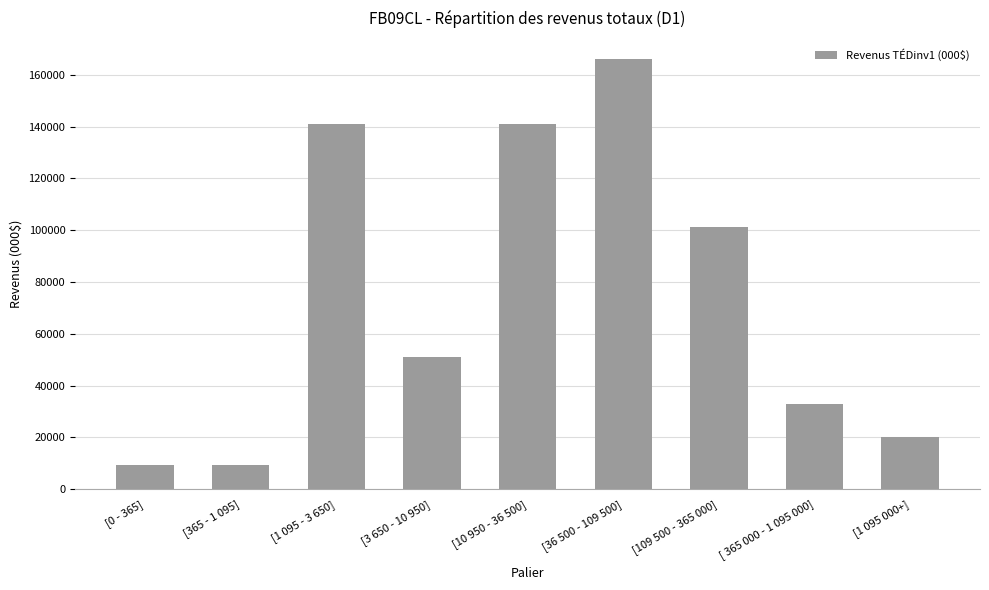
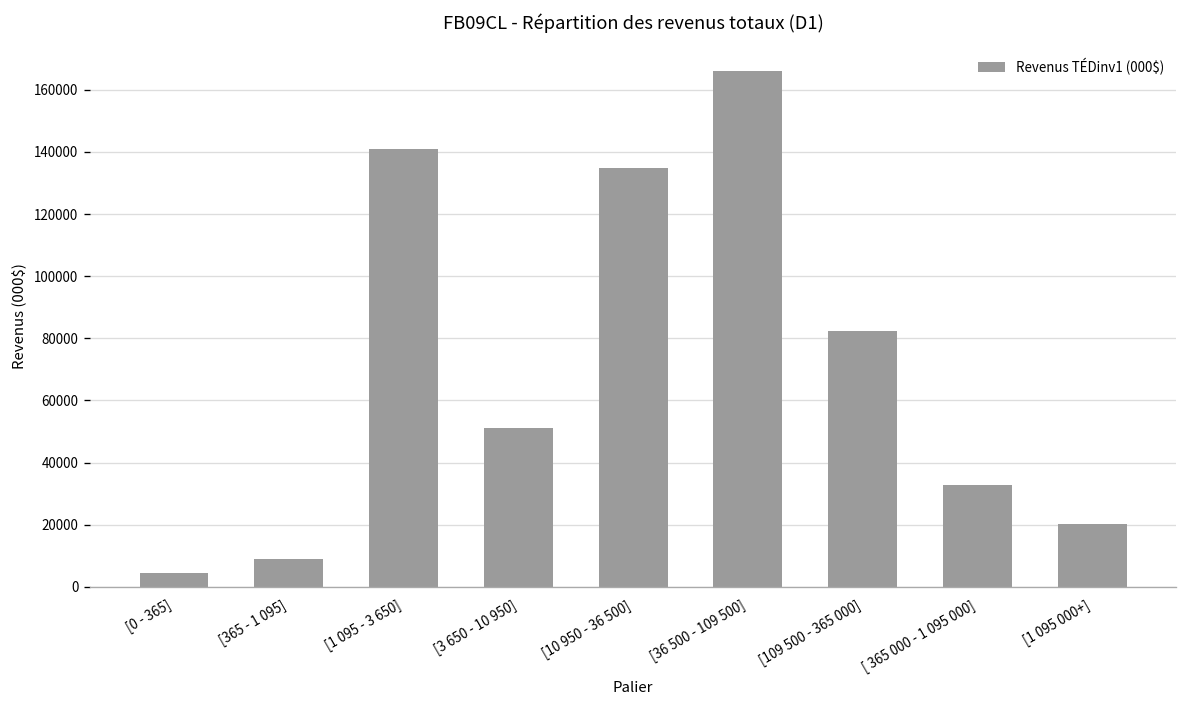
  {
-   "[0 - 365]": 9000,
+   "[0 - 365]": 5000,
    "[365 - 1 095]": 9000,
    "[1 095 - 3 650]": 141000,
    "[3 650 - 10 950]": 51000,
-   "[10 950 - 36 500]": 141000,
+   "[10 950 - 36 500]": 135000,
    "[36 500 - 109 500]": 166000,
-   "[109 500 - 365 000]": 101000,
+   "[109 500 - 365 000]": 82000,
    "[ 365 000 - 1 095 000]": 33000,
    "[1 095 000+]": 20000
  }
